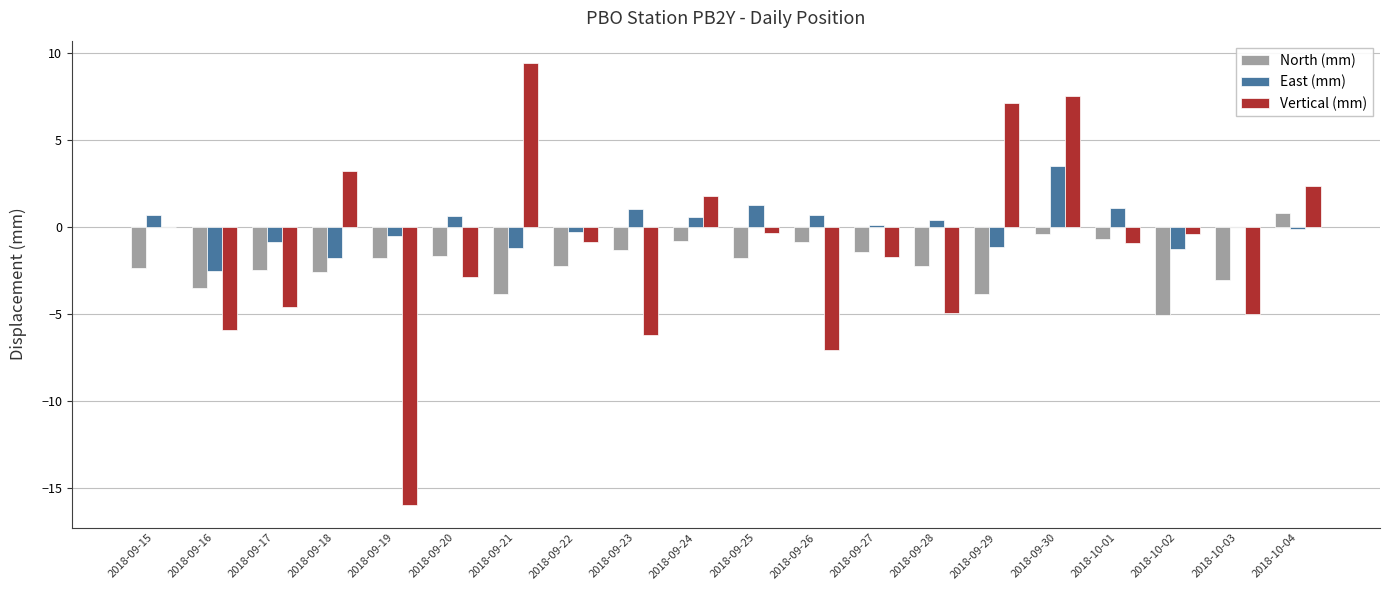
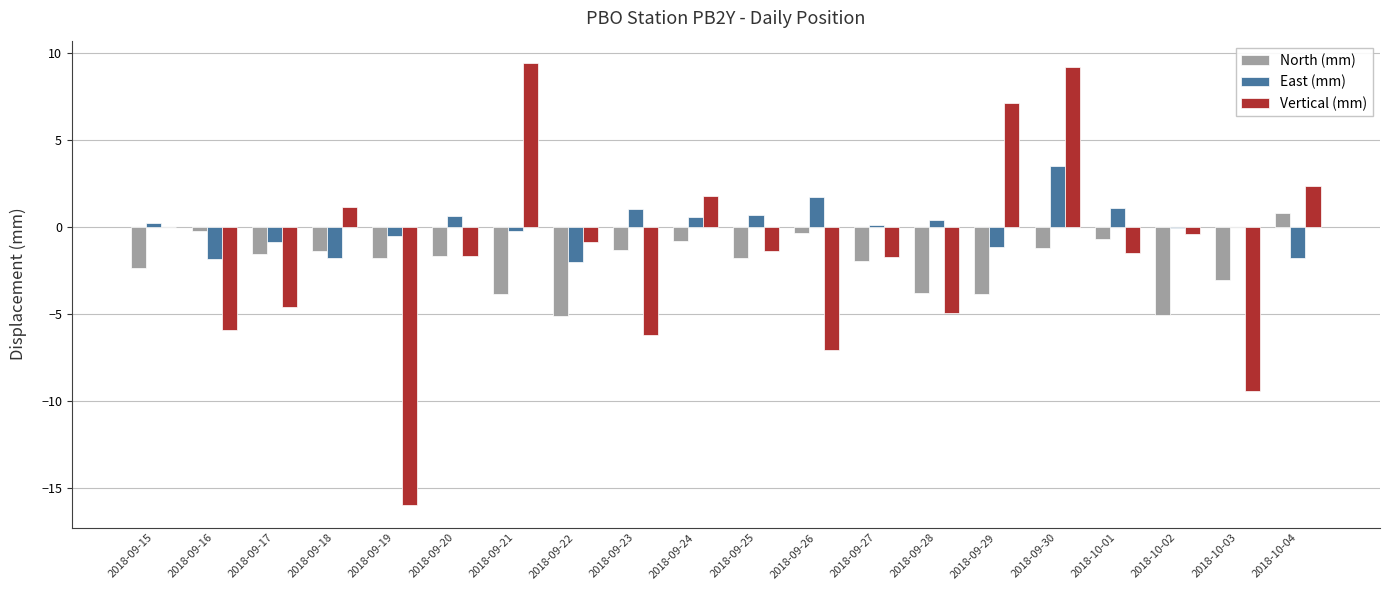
  {
    "North (mm)": {
      "2018-09-15": -2.4,
-     "2018-09-16": -3.5,
-     "2018-09-17": -2.5,
-     "2018-09-18": -2.6,
+     "2018-09-16": -0.3,
+     "2018-09-17": -1.6,
+     "2018-09-18": -1.4,
      "2018-09-19": -1.8,
      "2018-09-20": -1.7,
      "2018-09-21": -3.9,
-     "2018-09-22": -2.3,
+     "2018-09-22": -5.1,
      "2018-09-23": -1.3,
      "2018-09-24": -0.8,
      "2018-09-25": -1.8,
-     "2018-09-26": -0.9,
-     "2018-09-27": -1.4,
-     "2018-09-28": -2.3,
+     "2018-09-26": -0.4,
+     "2018-09-27": -2.0,
+     "2018-09-28": -3.8,
      "2018-09-29": -3.9,
-     "2018-09-30": -0.4,
+     "2018-09-30": -1.2,
      "2018-10-01": -0.7,
      "2018-10-02": -5.1,
      "2018-10-03": -3.1,
      "2018-10-04": 0.8
    },
    "East (mm)": {
-     "2018-09-15": 0.7,
-     "2018-09-16": -2.6,
+     "2018-09-15": 0.2,
+     "2018-09-16": -1.8,
      "2018-09-17": -0.9,
      "2018-09-18": -1.8,
      "2018-09-19": -0.5,
      "2018-09-20": 0.6,
-     "2018-09-21": -1.2,
-     "2018-09-22": -0.3,
+     "2018-09-21": -0.3,
+     "2018-09-22": -2.0,
      "2018-09-23": 1.0,
      "2018-09-24": 0.6,
-     "2018-09-25": 1.3,
-     "2018-09-26": 0.7,
+     "2018-09-25": 0.7,
+     "2018-09-26": 1.7,
      "2018-09-28": 0.4,
      "2018-09-29": -1.2,
      "2018-09-30": 3.5,
      "2018-10-01": 1.1,
-     "2018-10-02": -1.3,
-     "2018-10-04": -0.1
+     "2018-10-02": -0.1,
+     "2018-10-04": -1.8
    },
    "Vertical (mm)": {
      "2018-09-15": 0.0,
      "2018-09-16": -5.9,
      "2018-09-17": -4.6,
-     "2018-09-18": 3.2,
+     "2018-09-18": 1.1,
      "2018-09-19": -16.0,
-     "2018-09-20": -2.9,
+     "2018-09-20": -1.7,
      "2018-09-21": 9.4,
      "2018-09-22": -0.9,
      "2018-09-23": -6.2,
      "2018-09-24": 1.8,
-     "2018-09-25": -0.3,
+     "2018-09-25": -1.4,
      "2018-09-26": -7.1,
      "2018-09-27": -1.8,
      "2018-09-28": -5.0,
      "2018-09-29": 7.1,
-     "2018-09-30": 7.5,
-     "2018-10-01": -0.9,
+     "2018-09-30": 9.2,
+     "2018-10-01": -1.5,
      "2018-10-02": -0.4,
-     "2018-10-03": -5.0,
+     "2018-10-03": -9.4,
      "2018-10-04": 2.3
    }
  }
